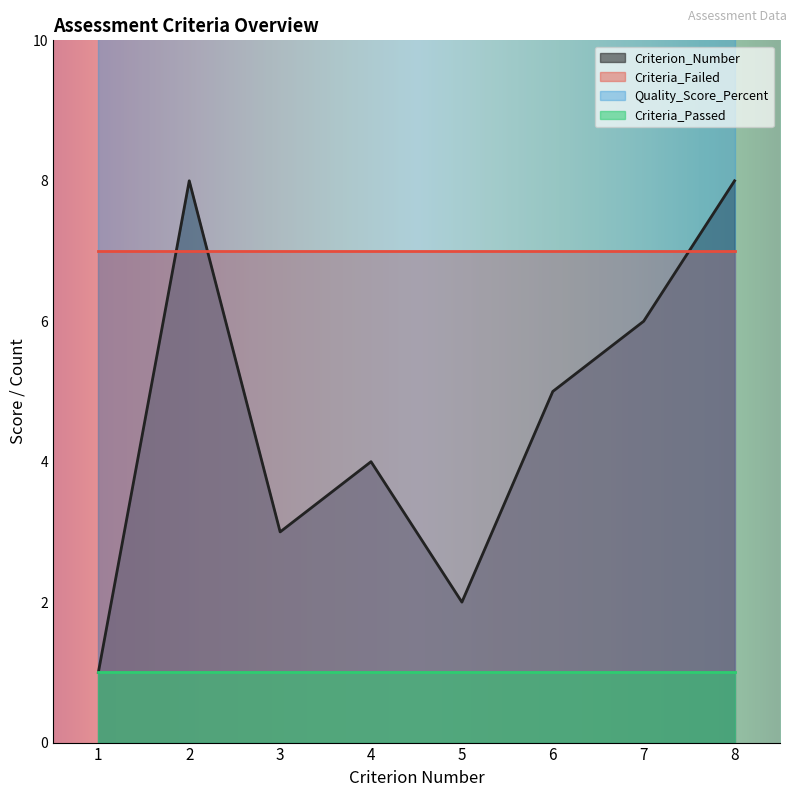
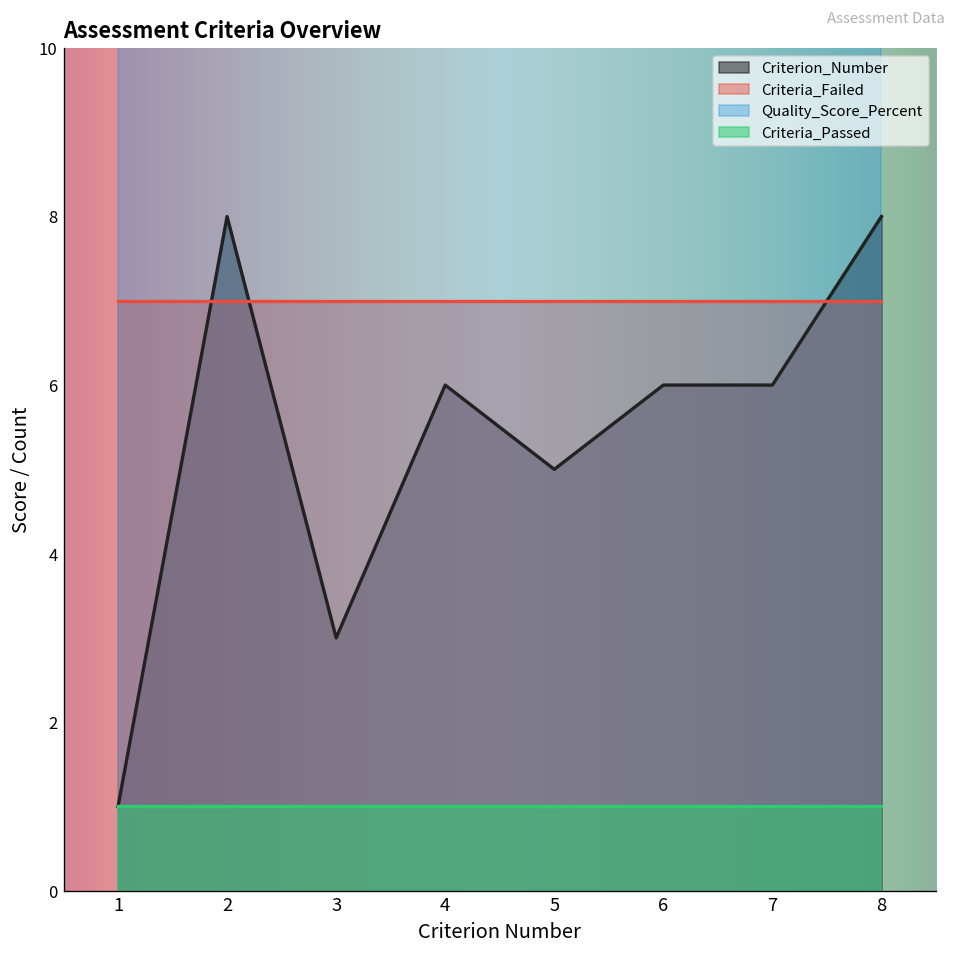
  {
    "Criterion_Number": {
      "2": 8,
      "3": 3,
-     "4": 4,
-     "5": 2,
-     "6": 5,
+     "4": 6,
+     "5": 5,
+     "6": 6,
      "7": 6,
      "8": 8
    },
    "Criteria_Failed": {
      "1": 7,
      "2": 7,
      "3": 7,
      "4": 7,
      "5": 7,
      "6": 7,
      "7": 7,
      "8": 7
    },
    "Criteria_Passed": {
      "2": 1,
      "3": 1,
      "4": 1,
      "5": 1,
      "6": 1,
      "7": 1,
      "8": 1
    }
  }
